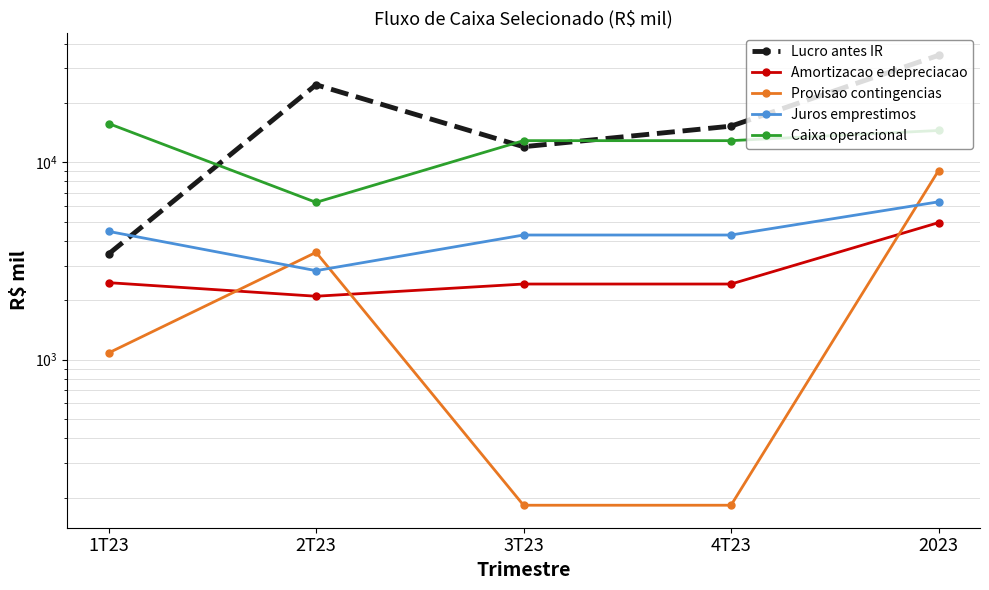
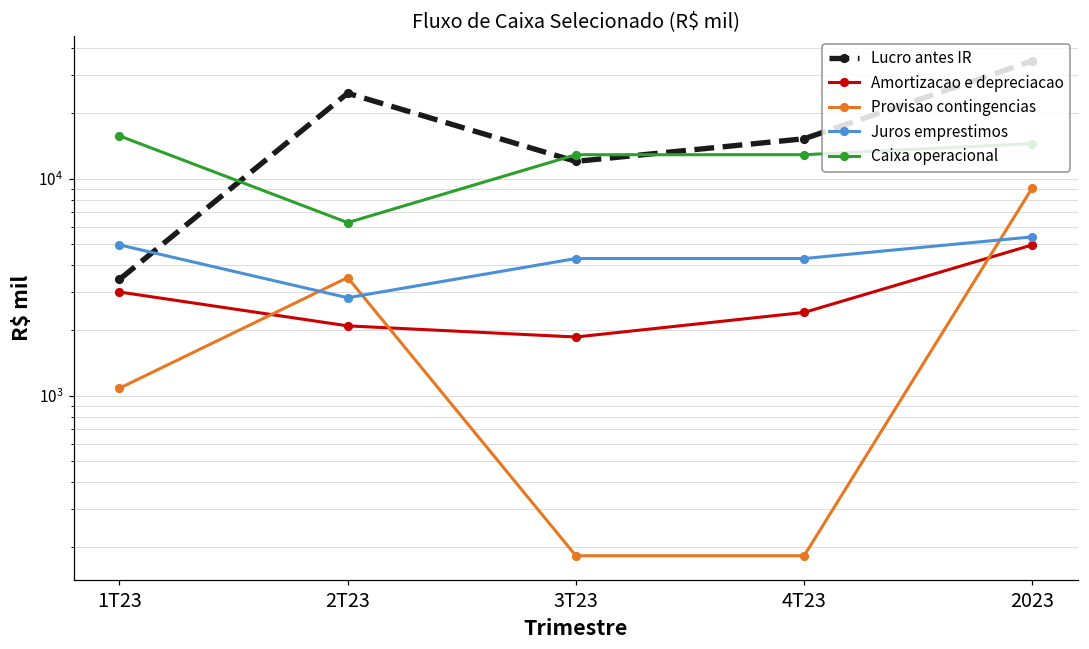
  {
    "Lucro antes IR": {
      "1T23": 3400,
      "2T23": 25000,
      "3T23": 12000,
      "4T23": 15000
    },
    "Amortizacao e depreciacao": {
-     "1T23": 2500,
+     "1T23": 3000,
      "2T23": 2100,
-     "3T23": 2400,
+     "3T23": 1900,
      "4T23": 2400,
      "2023": 5000
    },
    "Provisao contingencias": {
      "1T23": 1100,
      "2T23": 3500,
      "3T23": 180,
      "4T23": 180,
      "2023": 9000
    },
    "Juros emprestimos": {
-     "1T23": 4500,
+     "1T23": 5000,
      "2T23": 2800,
      "3T23": 4300,
      "4T23": 4300,
-     "2023": 6300
+     "2023": 5400
    },
    "Caixa operacional": {
      "1T23": 16000,
      "2T23": 6300,
      "3T23": 13000,
      "4T23": 13000
    }
  }
